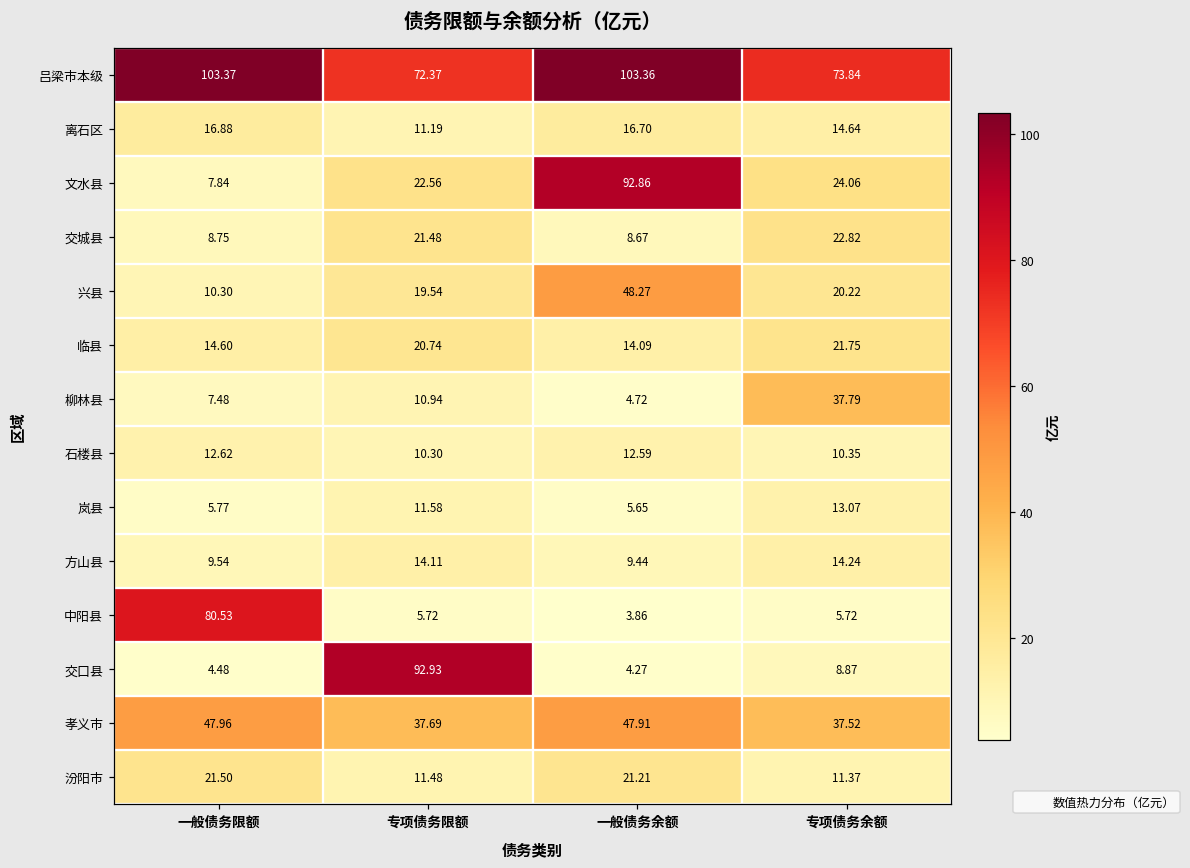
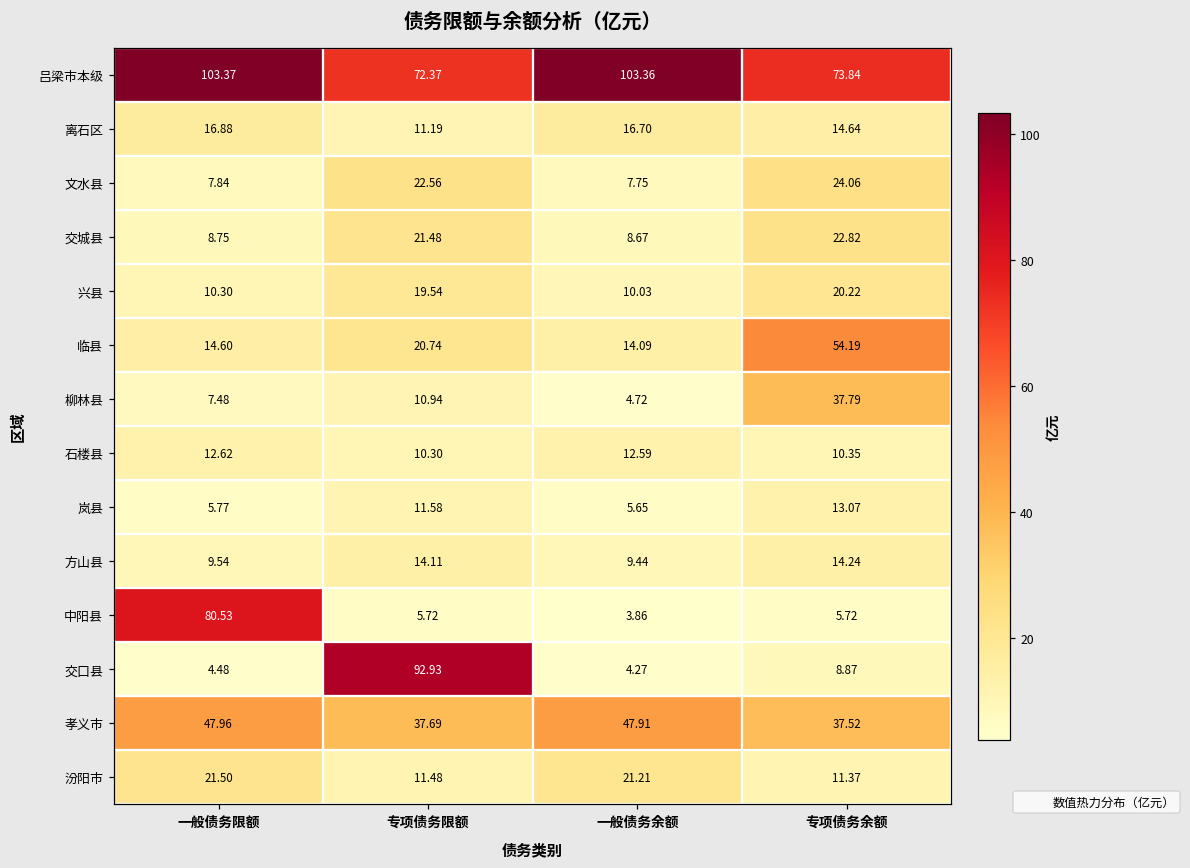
  {
    "吕梁市本级": {
      "一般债务限额": 103.37,
      "专项债务限额": 72.37,
      "一般债务余额": 103.36,
      "专项债务余额": 73.84
    },
    "离石区": {
      "一般债务限额": 16.88,
      "专项债务限额": 11.19,
      "一般债务余额": 16.70,
      "专项债务余额": 14.64
    },
    "文水县": {
      "一般债务限额": 7.84,
      "专项债务限额": 22.56,
-     "一般债务余额": 92.86,
+     "一般债务余额": 7.75,
      "专项债务余额": 24.06
    },
    "交城县": {
      "一般债务限额": 8.75,
      "专项债务限额": 21.48,
      "一般债务余额": 8.67,
      "专项债务余额": 22.82
    },
    "兴县": {
      "一般债务限额": 10.30,
      "专项债务限额": 19.54,
-     "一般债务余额": 48.27,
+     "一般债务余额": 10.03,
      "专项债务余额": 20.22
    },
    "临县": {
      "一般债务限额": 14.60,
      "专项债务限额": 20.74,
      "一般债务余额": 14.09,
-     "专项债务余额": 21.75
+     "专项债务余额": 54.19
    },
    "柳林县": {
      "一般债务限额": 7.48,
      "专项债务限额": 10.94,
      "一般债务余额": 4.72,
      "专项债务余额": 37.79
    },
    "石楼县": {
      "一般债务限额": 12.62,
      "专项债务限额": 10.30,
      "一般债务余额": 12.59,
      "专项债务余额": 10.35
    },
    "岚县": {
      "一般债务限额": 5.77,
      "专项债务限额": 11.58,
      "一般债务余额": 5.65,
      "专项债务余额": 13.07
    },
    "方山县": {
      "一般债务限额": 9.54,
      "专项债务限额": 14.11,
      "一般债务余额": 9.44,
      "专项债务余额": 14.24
    },
    "中阳县": {
      "一般债务限额": 80.53,
      "专项债务限额": 5.72,
      "一般债务余额": 3.86,
      "专项债务余额": 5.72
    },
    "交口县": {
      "一般债务限额": 4.48,
      "专项债务限额": 92.93,
      "一般债务余额": 4.27,
      "专项债务余额": 8.87
    },
    "孝义市": {
      "一般债务限额": 47.96,
      "专项债务限额": 37.69,
      "一般债务余额": 47.91,
      "专项债务余额": 37.52
    },
    "汾阳市": {
      "一般债务限额": 21.50,
      "专项债务限额": 11.48,
      "一般债务余额": 21.21,
      "专项债务余额": 11.37
    }
  }
